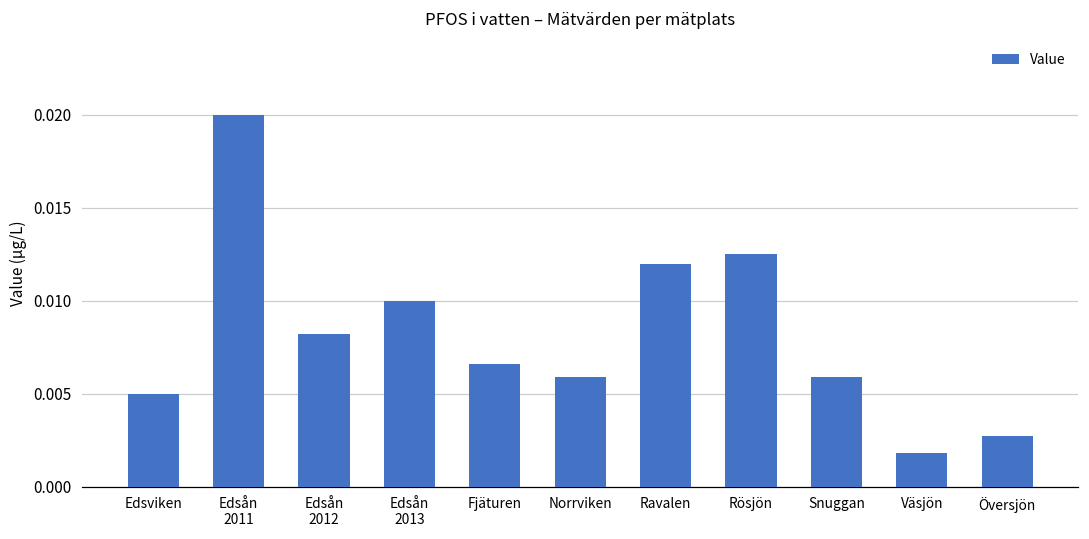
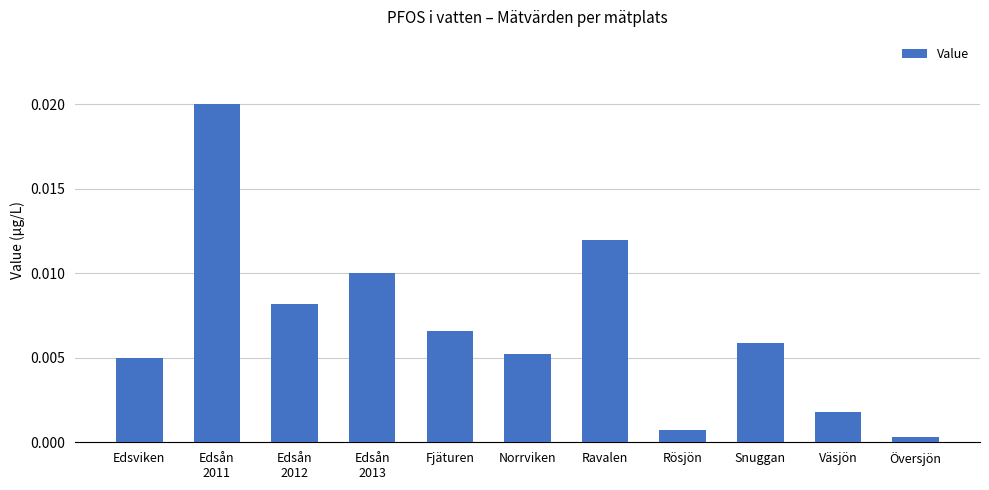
  {
    "Edsviken": 0.0050,
    "Edsån 2011": 0.0200,
    "Edsån 2012": 0.0082,
    "Edsån 2013": 0.0100,
    "Fjäturen": 0.0066,
-   "Norrviken": 0.0059,
+   "Norrviken": 0.0052,
    "Ravalen": 0.0120,
-   "Rösjön": 0.0125,
+   "Rösjön": 0.0007,
    "Snuggan": 0.0059,
    "Väsjön": 0.0018,
-   "Översjön": 0.0027
+   "Översjön": 0.0003
  }
